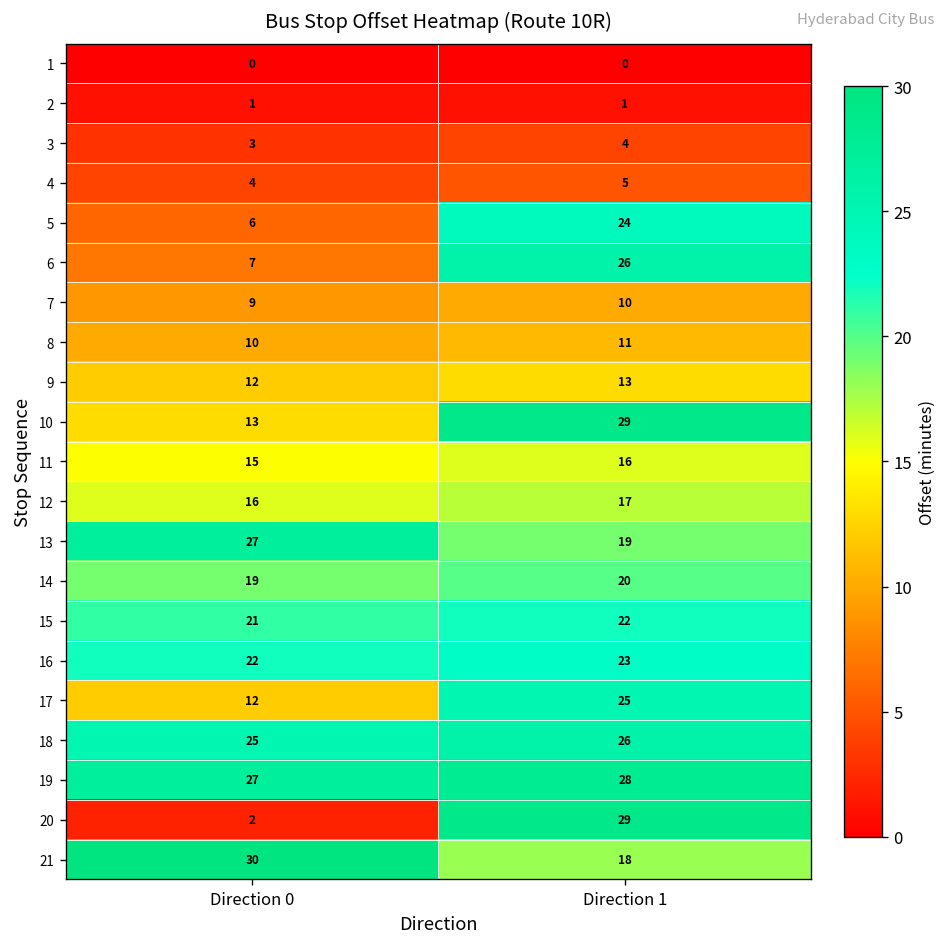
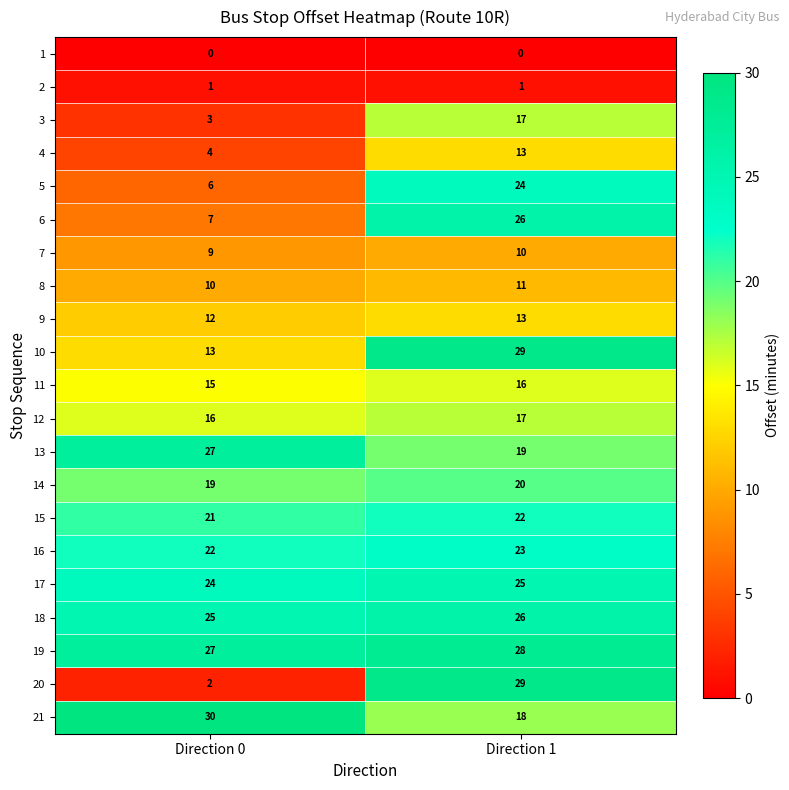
  {
    "1": {
      "Direction 0": 0,
      "Direction 1": 0
    },
    "2": {
      "Direction 0": 1,
      "Direction 1": 1
    },
    "3": {
      "Direction 0": 3,
-     "Direction 1": 4
+     "Direction 1": 17
    },
    "4": {
      "Direction 0": 4,
-     "Direction 1": 5
+     "Direction 1": 13
    },
    "5": {
      "Direction 0": 6,
      "Direction 1": 24
    },
    "6": {
      "Direction 0": 7,
      "Direction 1": 26
    },
    "7": {
      "Direction 0": 9,
      "Direction 1": 10
    },
    "8": {
      "Direction 0": 10,
      "Direction 1": 11
    },
    "9": {
      "Direction 0": 12,
      "Direction 1": 13
    },
    "10": {
      "Direction 0": 13,
      "Direction 1": 29
    },
    "11": {
      "Direction 0": 15,
      "Direction 1": 16
    },
    "12": {
      "Direction 0": 16,
      "Direction 1": 17
    },
    "13": {
      "Direction 0": 27,
      "Direction 1": 19
    },
    "14": {
      "Direction 0": 19,
      "Direction 1": 20
    },
    "15": {
      "Direction 0": 21,
      "Direction 1": 22
    },
    "16": {
      "Direction 0": 22,
      "Direction 1": 23
    },
    "17": {
-     "Direction 0": 12,
+     "Direction 0": 24,
      "Direction 1": 25
    },
    "18": {
      "Direction 0": 25,
      "Direction 1": 26
    },
    "19": {
      "Direction 0": 27,
      "Direction 1": 28
    },
    "20": {
      "Direction 0": 2,
      "Direction 1": 29
    },
    "21": {
      "Direction 0": 30,
      "Direction 1": 18
    }
  }
